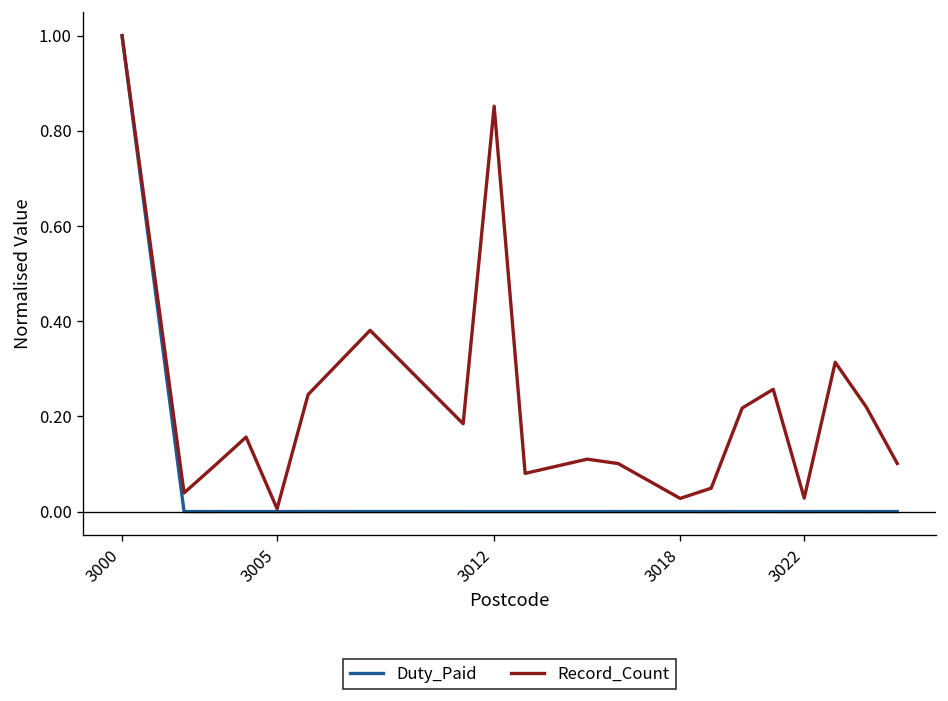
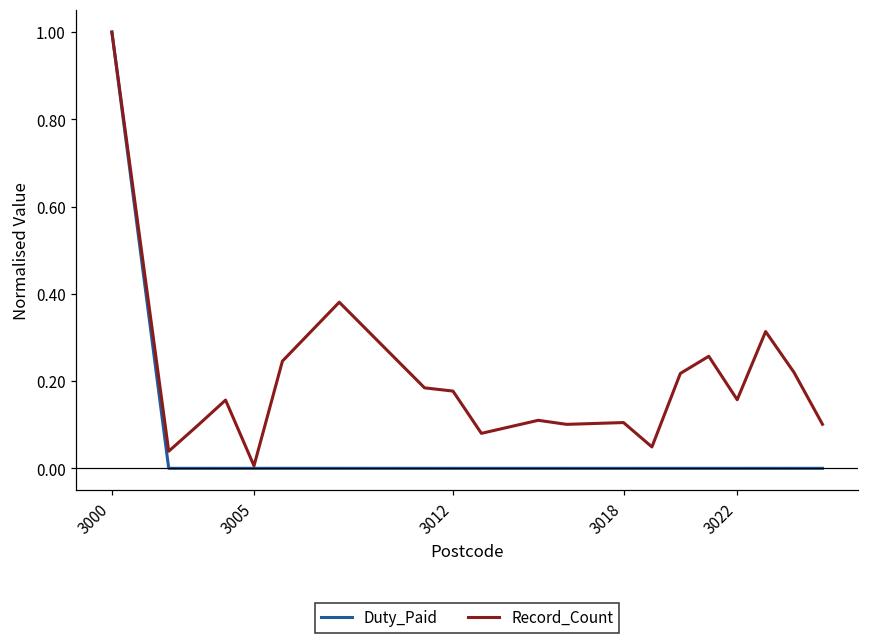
  {
    "Duty_Paid": {
      "3012": 0.00,
      "3018": 0.00,
      "3022": 0.00
    },
    "Record_Count": {
-     "3012": 0.85,
-     "3018": 0.03,
-     "3022": 0.03
+     "3012": 0.18,
+     "3018": 0.10,
+     "3022": 0.16
    }
  }
